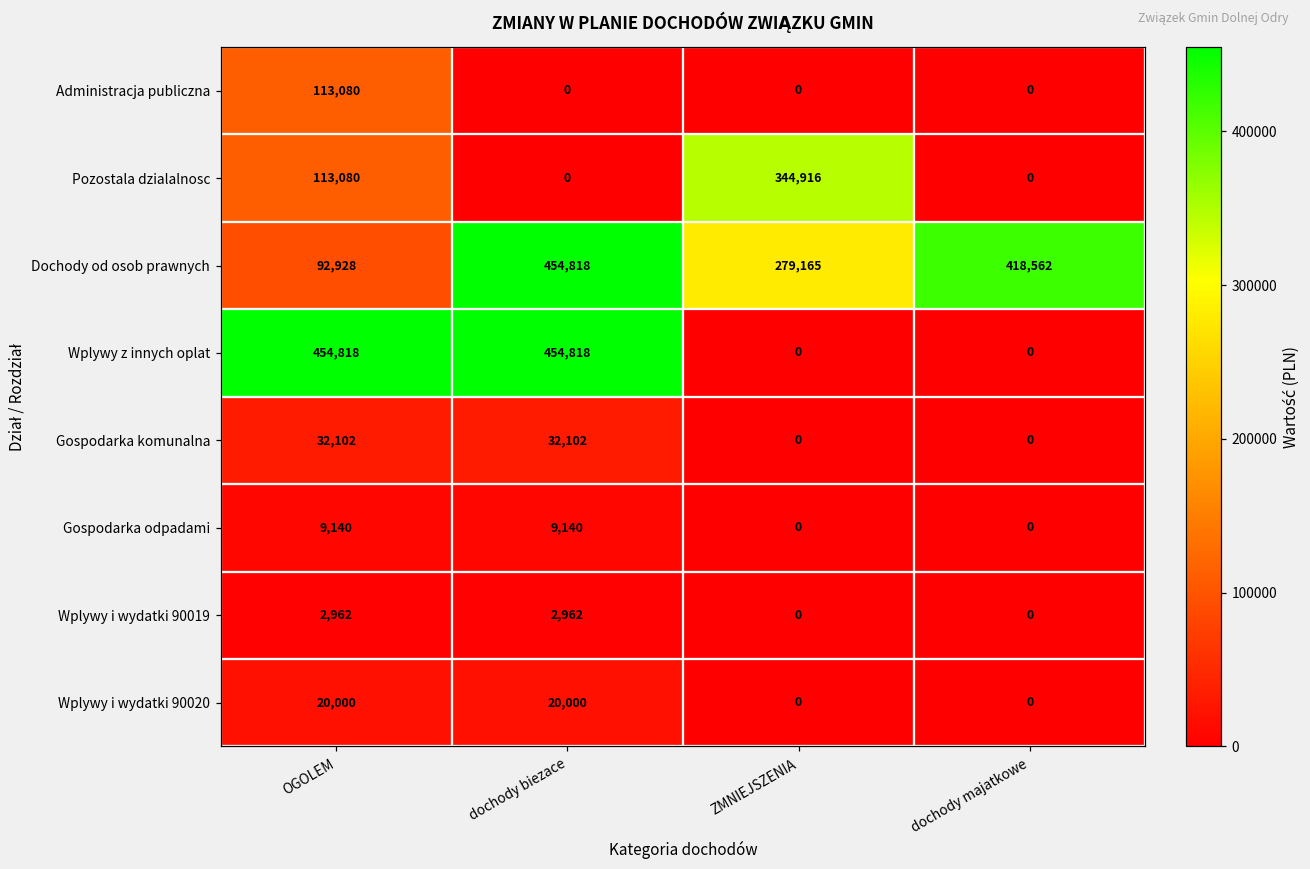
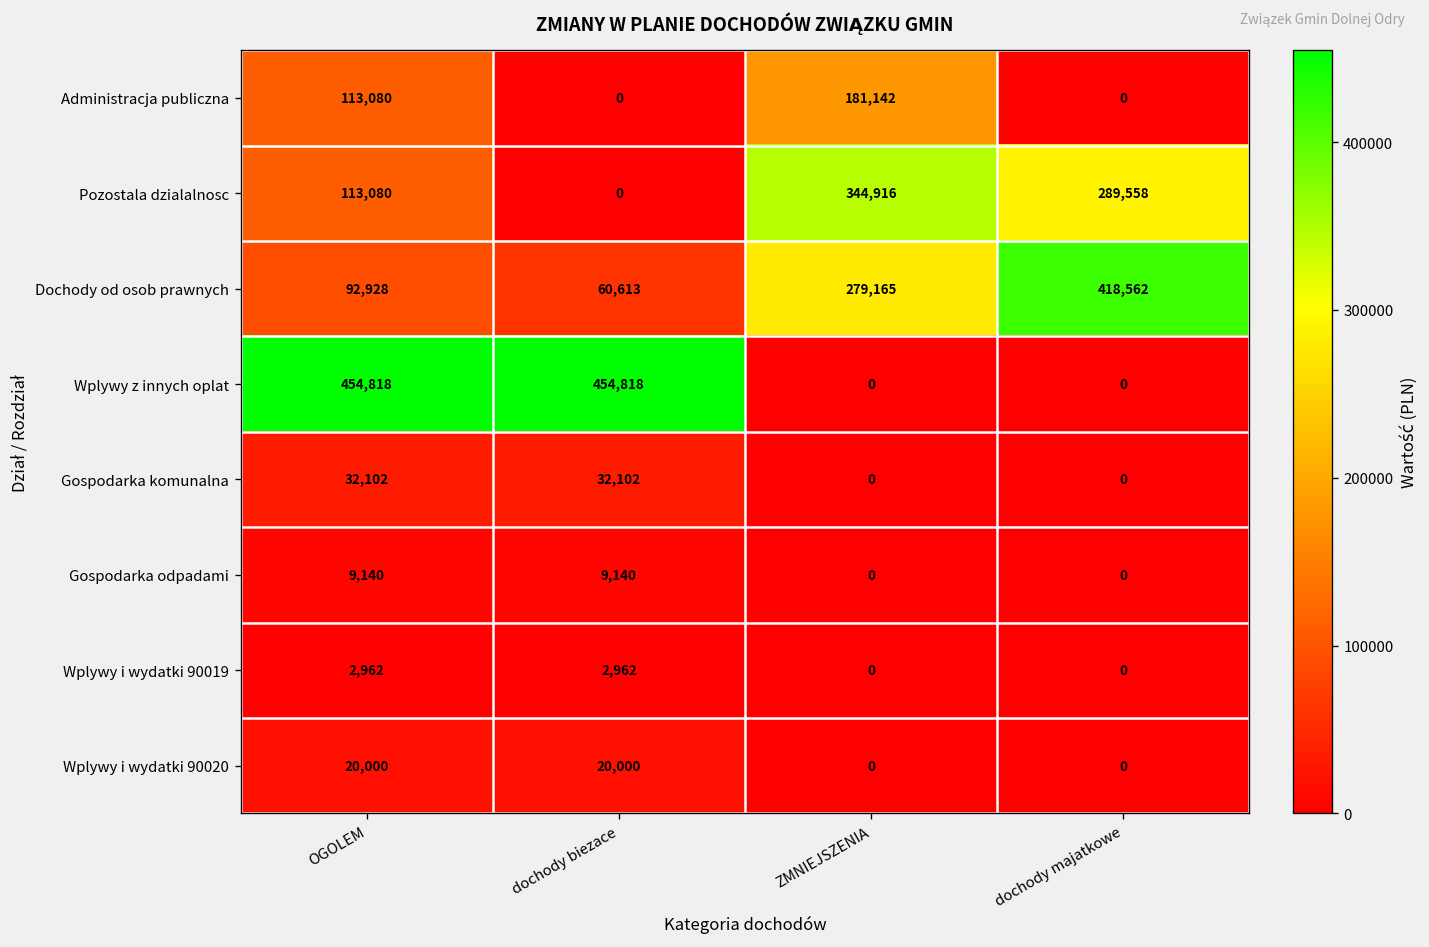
  {
    "Administracja publiczna": {
      "OGOLЕМ": "113,080",
      "dochody biezace": "0",
-     "ZMNIEJSZENIA": "0",
+     "ZMNIEJSZENIA": "181,142",
      "dochody majatkowe": "0"
    },
    "Pozostala dzialalnosc": {
      "OGOLЕМ": "113,080",
      "dochody biezace": "0",
      "ZMNIEJSZENIA": "344,916",
-     "dochody majatkowe": "0"
+     "dochody majatkowe": "289,558"
    },
    "Dochody od osob prawnych": {
      "OGOLЕМ": "92,928",
-     "dochody biezace": "454,818",
+     "dochody biezace": "60,613",
      "ZMNIEJSZENIA": "279,165",
      "dochody majatkowe": "418,562"
    },
    "Wplywy z innych oplat": {
      "OGOLЕМ": "454,818",
      "dochody biezace": "454,818",
      "ZMNIEJSZENIA": "0",
      "dochody majatkowe": "0"
    },
    "Gospodarka komunalna": {
      "OGOLЕМ": "32,102",
      "dochody biezace": "32,102",
      "ZMNIEJSZENIA": "0",
      "dochody majatkowe": "0"
    },
    "Gospodarka odpadami": {
      "OGOLЕМ": "9,140",
      "dochody biezace": "9,140",
      "ZMNIEJSZENIA": "0",
      "dochody majatkowe": "0"
    },
    "Wplywy i wydatki 90019": {
      "OGOLЕМ": "2,962",
      "dochody biezace": "2,962",
      "ZMNIEJSZENIA": "0",
      "dochody majatkowe": "0"
    },
    "Wplywy i wydatki 90020": {
      "OGOLЕМ": "20,000",
      "dochody biezace": "20,000",
      "ZMNIEJSZENIA": "0",
      "dochody majatkowe": "0"
    }
  }
